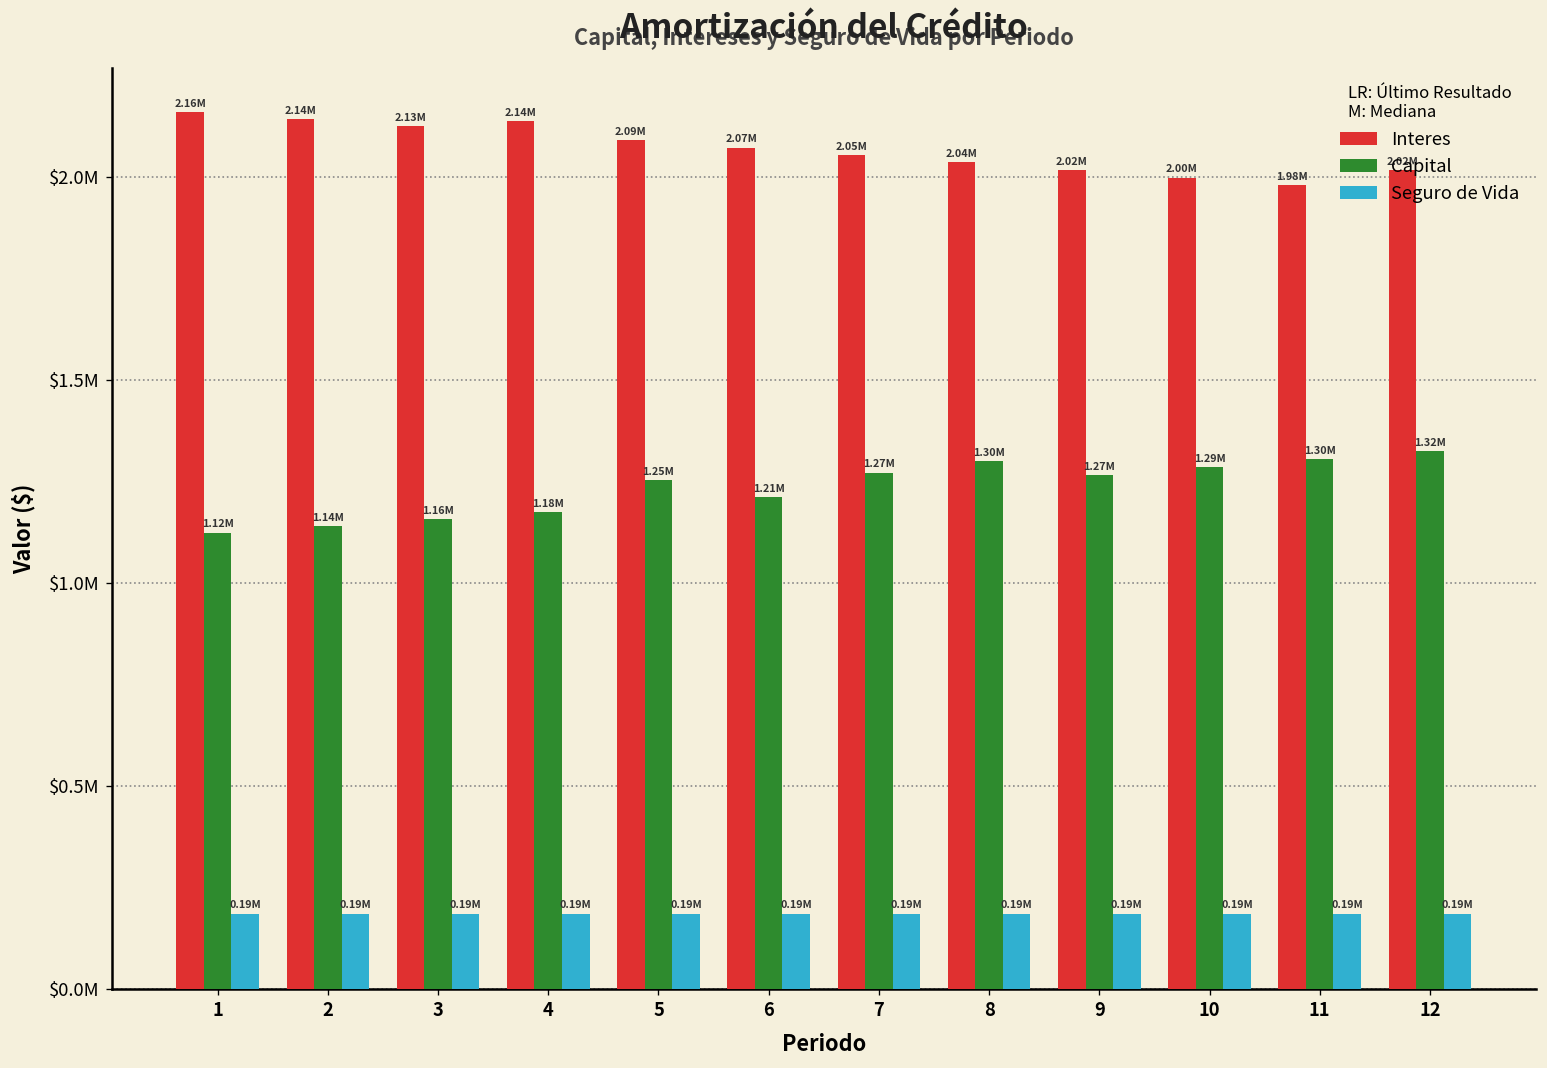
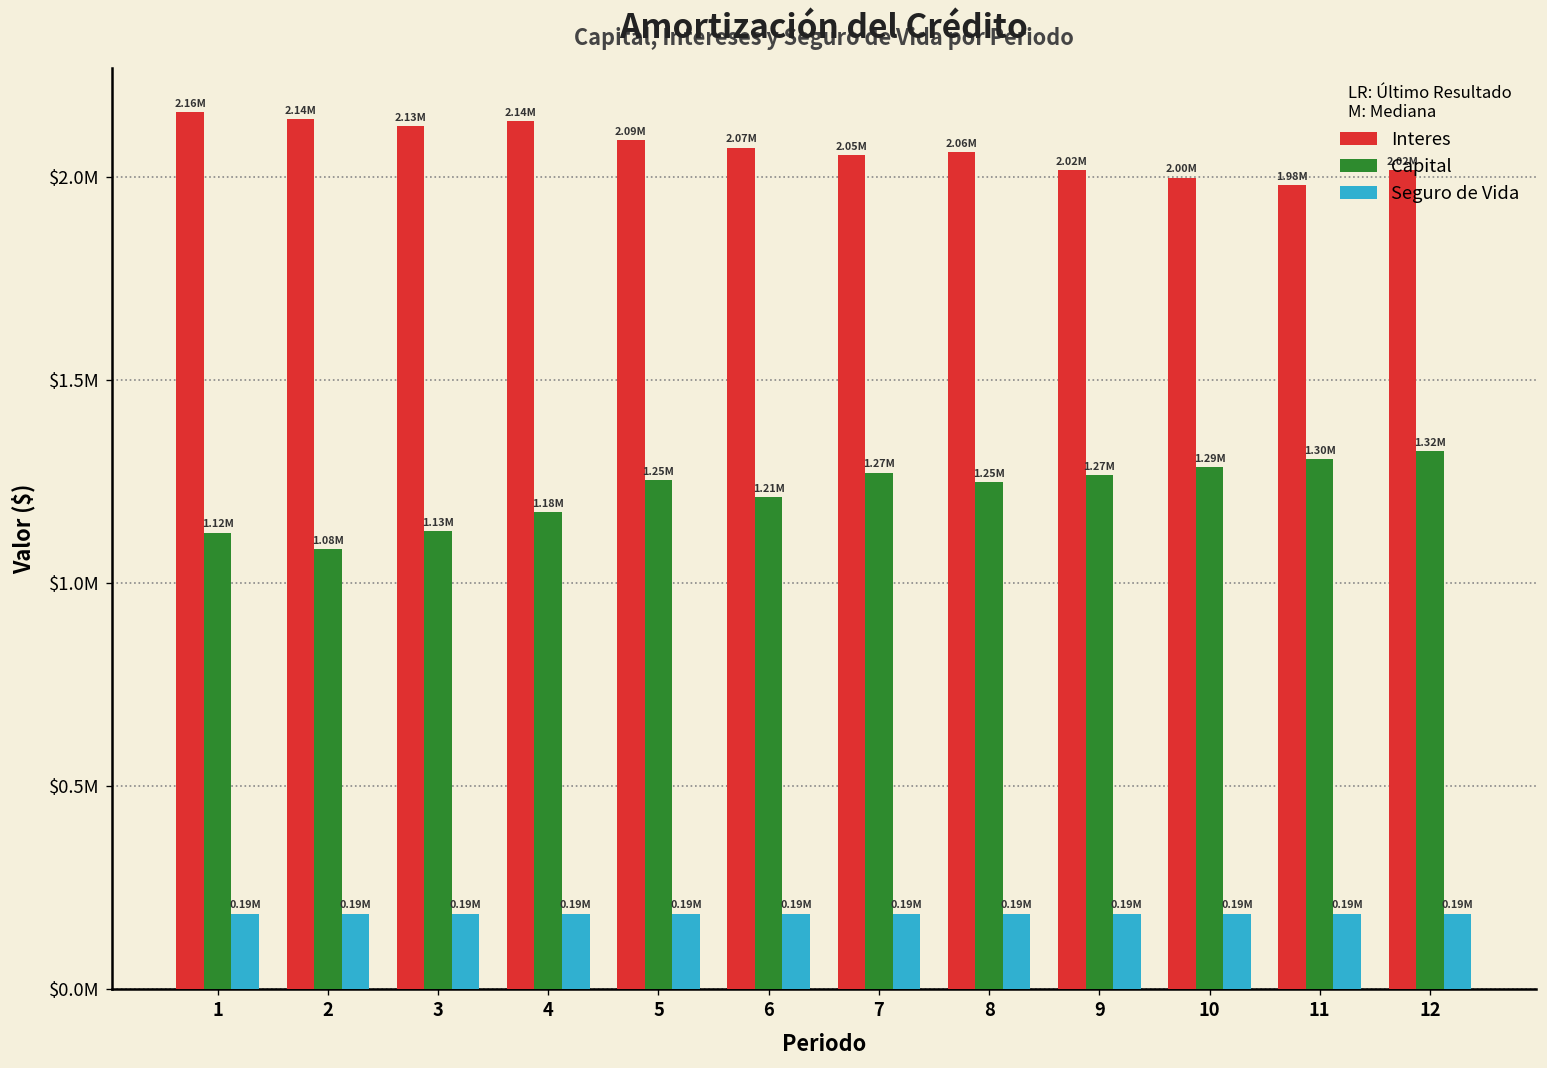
  {
    "Interes": {
      "1": "2.16M",
      "2": "2.14M",
      "3": "2.13M",
      "4": "2.14M",
      "5": "2.09M",
      "6": "2.07M",
      "7": "2.05M",
-     "8": "2.04M",
+     "8": "2.06M",
      "9": "2.02M",
      "10": "2.00M",
      "11": "1.98M",
      "12": "2.02M"
    },
    "Capital": {
      "1": "1.12M",
-     "2": "1.14M",
-     "3": "1.16M",
+     "2": "1.08M",
+     "3": "1.13M",
      "4": "1.18M",
      "5": "1.25M",
      "6": "1.21M",
      "7": "1.27M",
-     "8": "1.30M",
+     "8": "1.25M",
      "9": "1.27M",
      "10": "1.29M",
      "11": "1.30M",
      "12": "1.32M"
    },
    "Seguro de Vida": {
      "1": "0.19M",
      "2": "0.19M",
      "3": "0.19M",
      "4": "0.19M",
      "5": "0.19M",
      "6": "0.19M",
      "7": "0.19M",
      "8": "0.19M",
      "9": "0.19M",
      "10": "0.19M",
      "11": "0.19M",
      "12": "0.19M"
    }
  }
